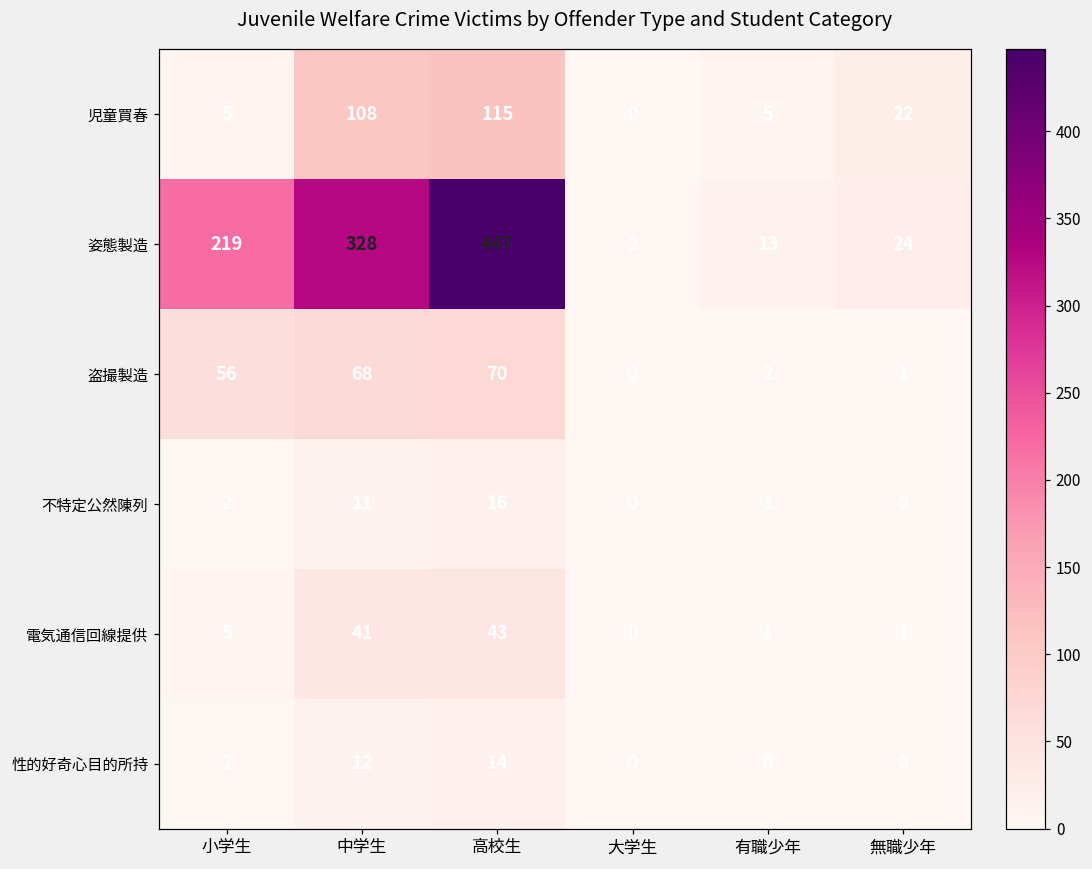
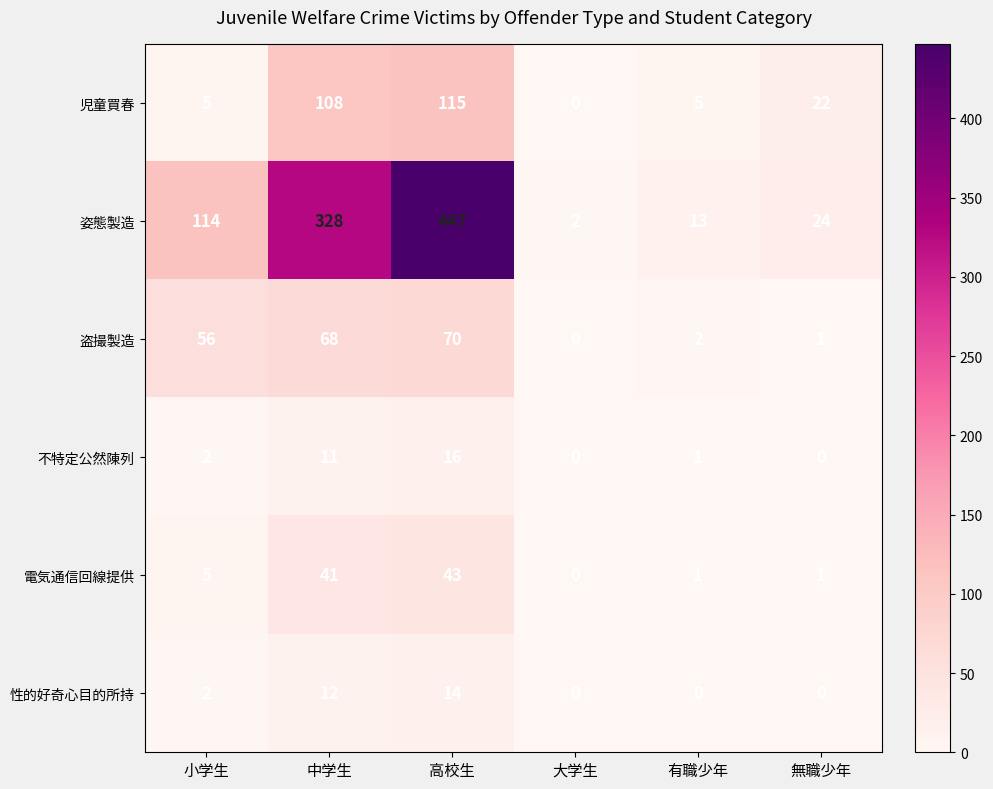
  {
    "児童買春": {
      "中学生": 108,
      "高校生": 115
    },
    "姿態製造": {
-     "小学生": 219,
+     "小学生": 114,
      "中学生": 328,
      "高校生": 447
    }
  }
